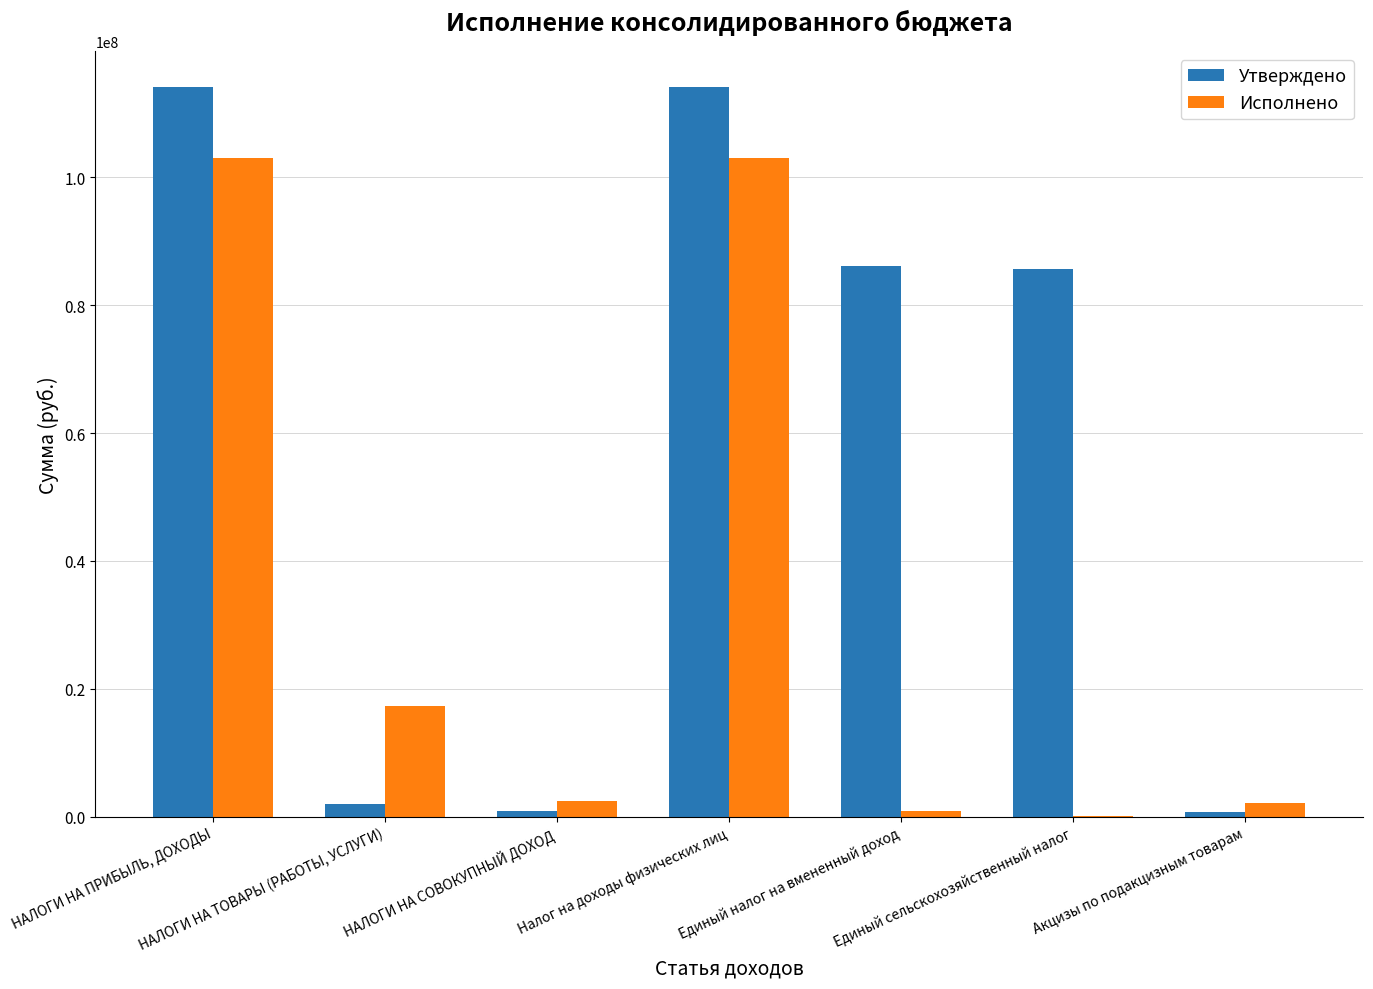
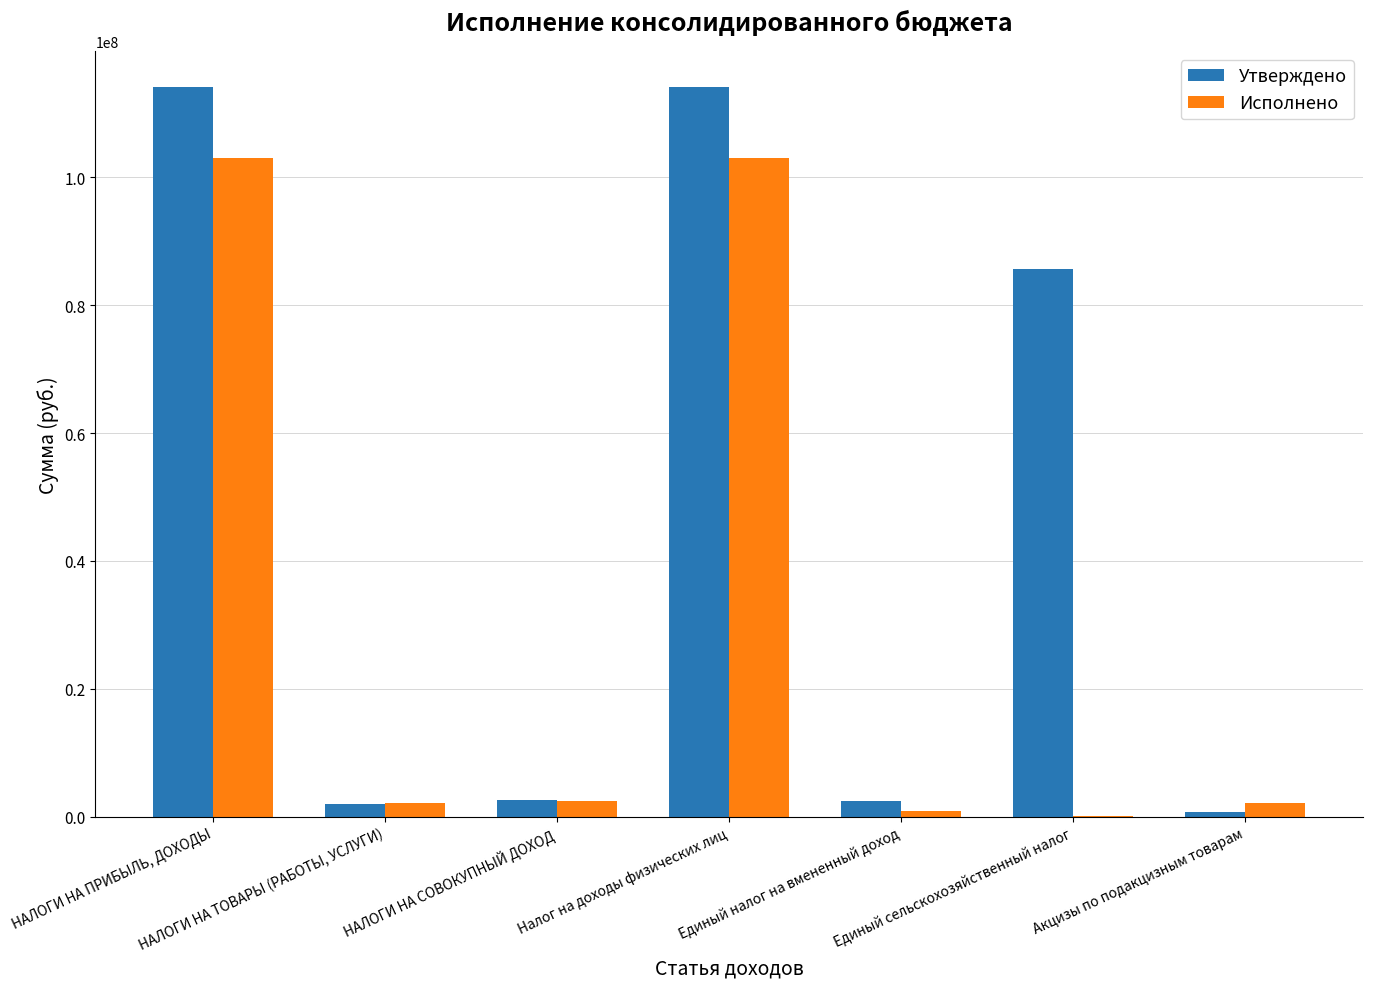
  {
    "Утверждено": {
      "НАЛОГИ НА ПРИБЫЛЬ, ДОХОДЫ": 114000000,
      "НАЛОГИ НА ТОВАРЫ (РАБОТЫ, УСЛУГИ)": 2000000,
-     "НАЛОГИ НА СОВОКУПНЫЙ ДОХОД": 1000000,
+     "НАЛОГИ НА СОВОКУПНЫЙ ДОХОД": 3000000,
      "Налог на доходы физических лиц": 114000000,
-     "Единый налог на вмененный доход": 86000000,
+     "Единый налог на вмененный доход": 2000000,
      "Единый сельскохозяйственный налог": 86000000,
      "Акцизы по подакцизным товарам": 1000000
    },
    "Исполнено": {
      "НАЛОГИ НА ПРИБЫЛЬ, ДОХОДЫ": 103000000,
-     "НАЛОГИ НА ТОВАРЫ (РАБОТЫ, УСЛУГИ)": 17000000,
+     "НАЛОГИ НА ТОВАРЫ (РАБОТЫ, УСЛУГИ)": 2000000,
      "НАЛОГИ НА СОВОКУПНЫЙ ДОХОД": 2000000,
      "Налог на доходы физических лиц": 103000000,
      "Единый налог на вмененный доход": 1000000,
      "Акцизы по подакцизным товарам": 2000000
    }
  }
